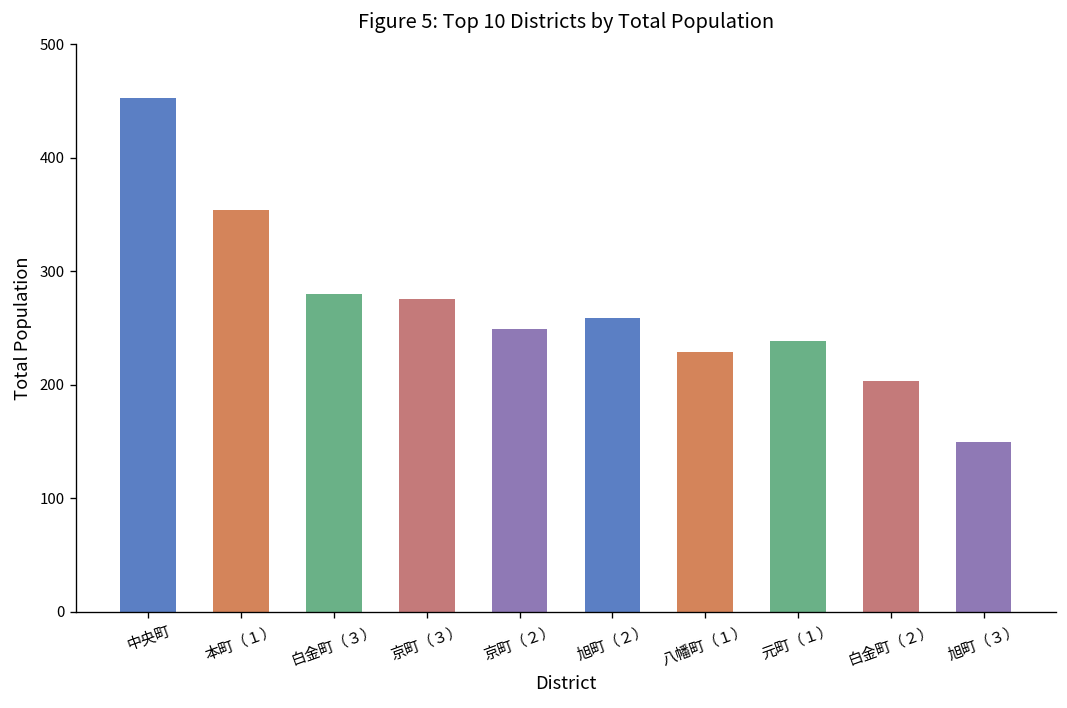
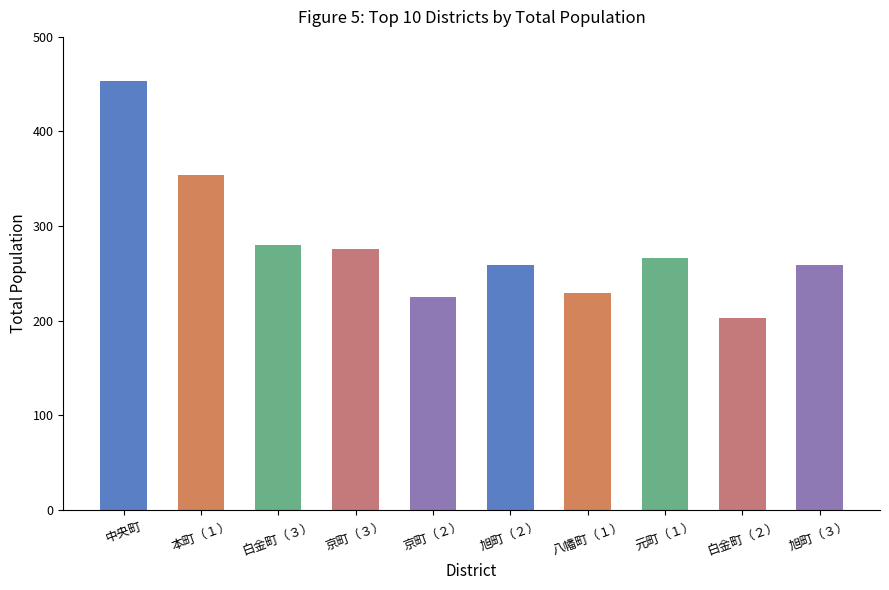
  {
    "中央町": 450,
    "本町（１）": 350,
    "白金町（３）": 280,
    "京町（３）": 280,
-   "京町（２）": 250,
+   "京町（２）": 230,
    "旭町（２）": 260,
    "八幡町（１）": 230,
-   "元町（１）": 240,
+   "元町（１）": 270,
    "白金町（２）": 200,
-   "旭町（３）": 150
+   "旭町（３）": 260
  }
